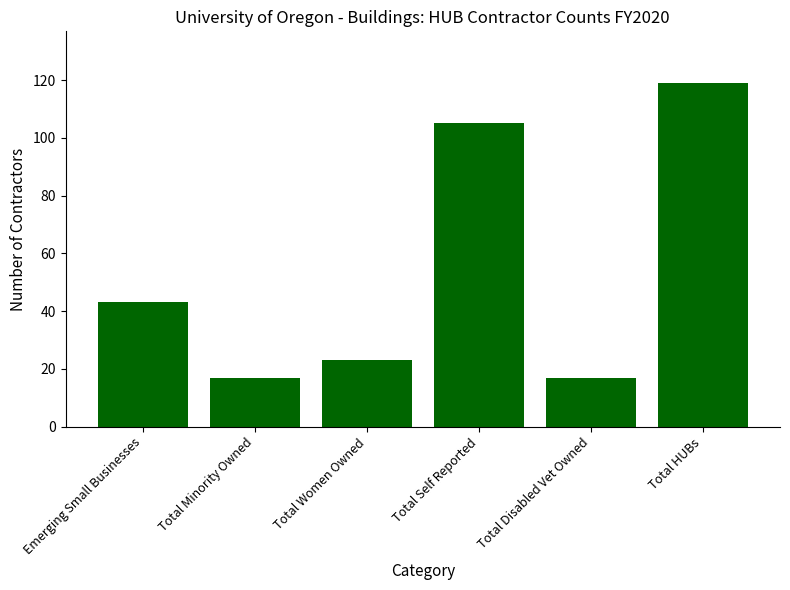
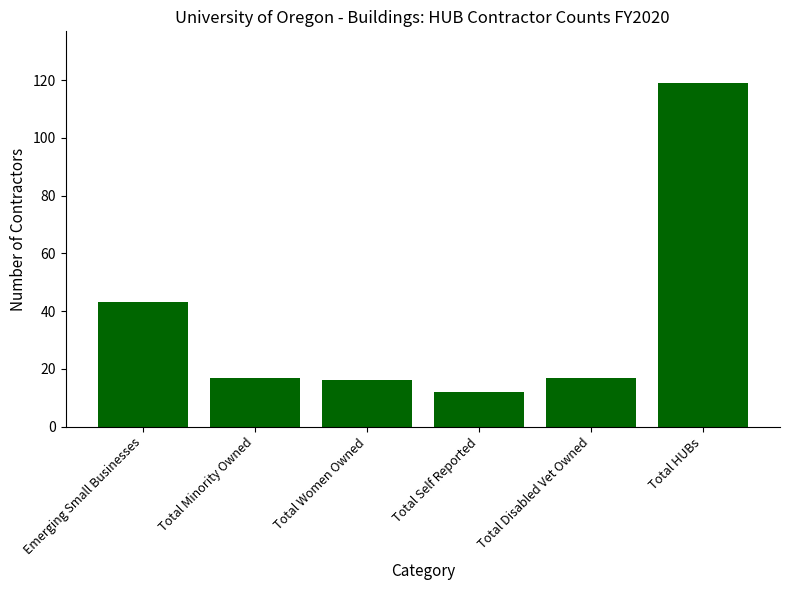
  {
    "Emerging Small Businesses": 43,
    "Total Minority Owned": 17,
-   "Total Women Owned": 23,
-   "Total Self Reported": 105,
+   "Total Women Owned": 16,
+   "Total Self Reported": 12,
    "Total Disabled Vet Owned": 17,
    "Total HUBs": 119
  }
